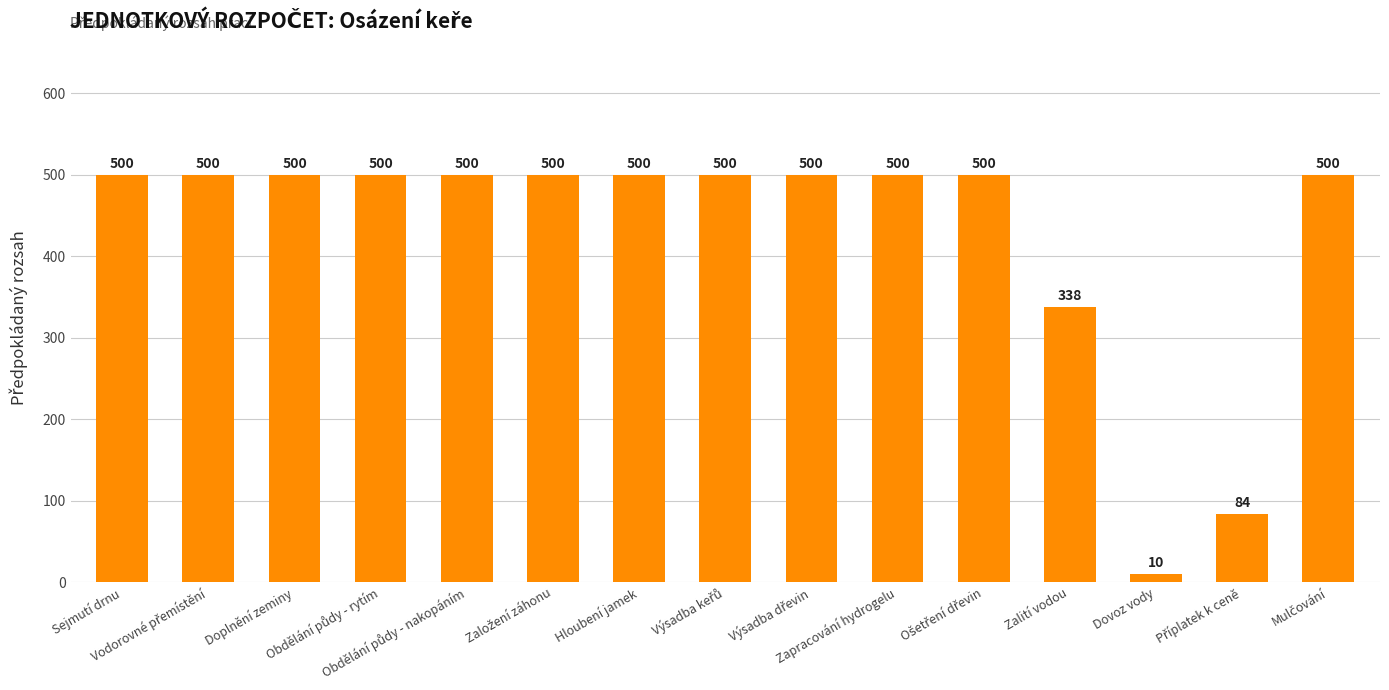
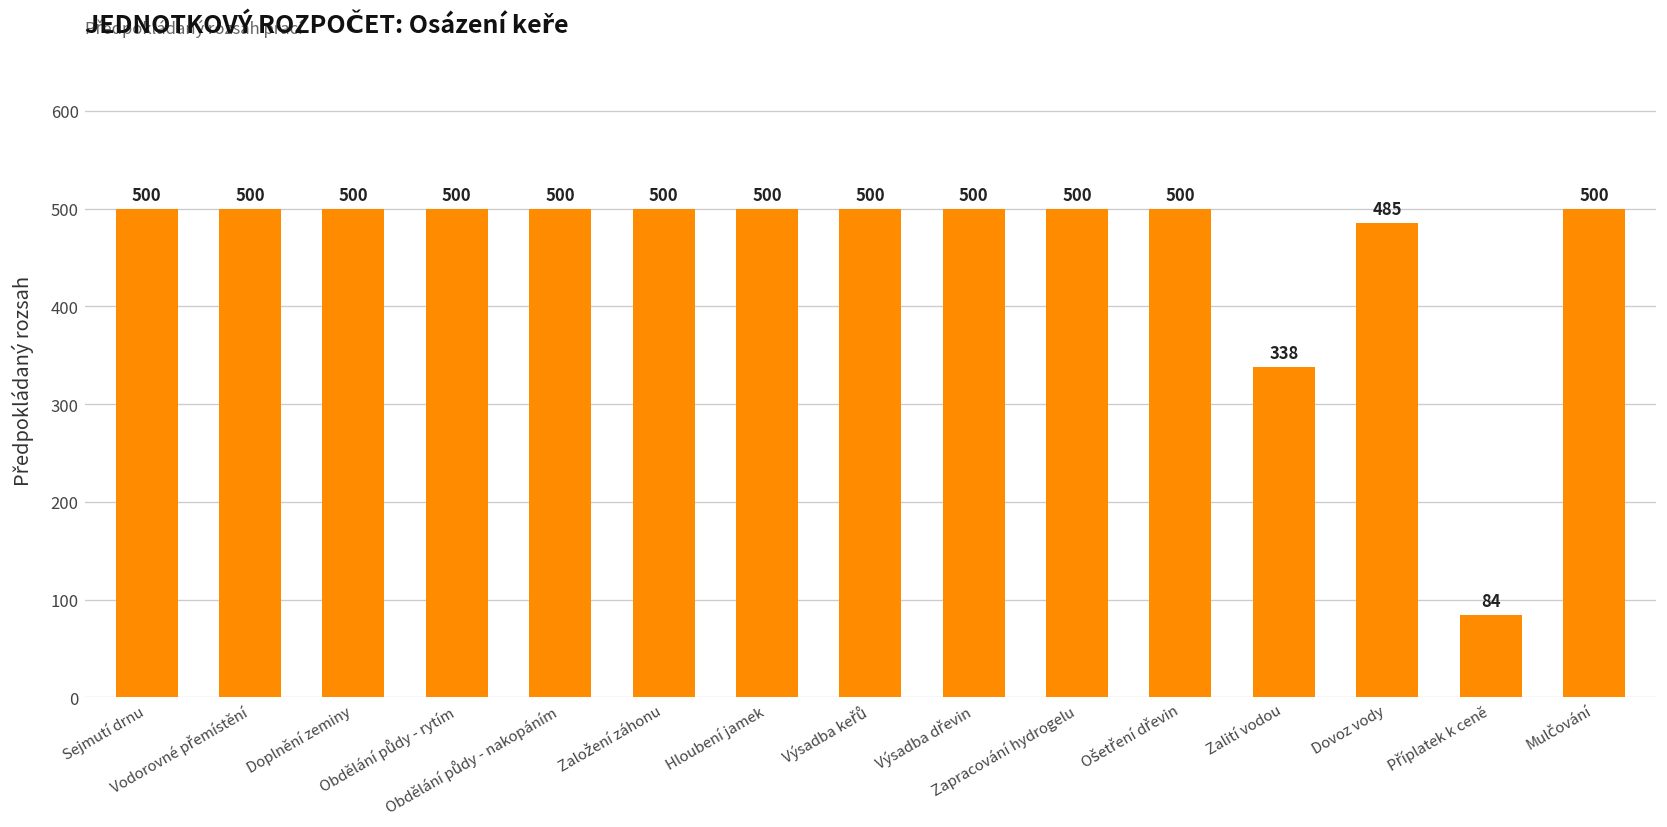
  {
    "Sejmutí drnu": 500,
    "Vodorovné přemístění": 500,
    "Doplnění zeminy": 500,
    "Obdělání půdy - rytím": 500,
    "Obdělání půdy - nakopáním": 500,
    "Založení záhonu": 500,
    "Hloubení jamek": 500,
    "Výsadba keřů": 500,
    "Výsadba dřevin": 500,
    "Zapracování hydrogelu": 500,
    "Ošetření dřevin": 500,
    "Zalití vodou": 338,
-   "Dovoz vody": 10,
+   "Dovoz vody": 485,
    "Příplatek k ceně": 84,
    "Mulčování": 500
  }
